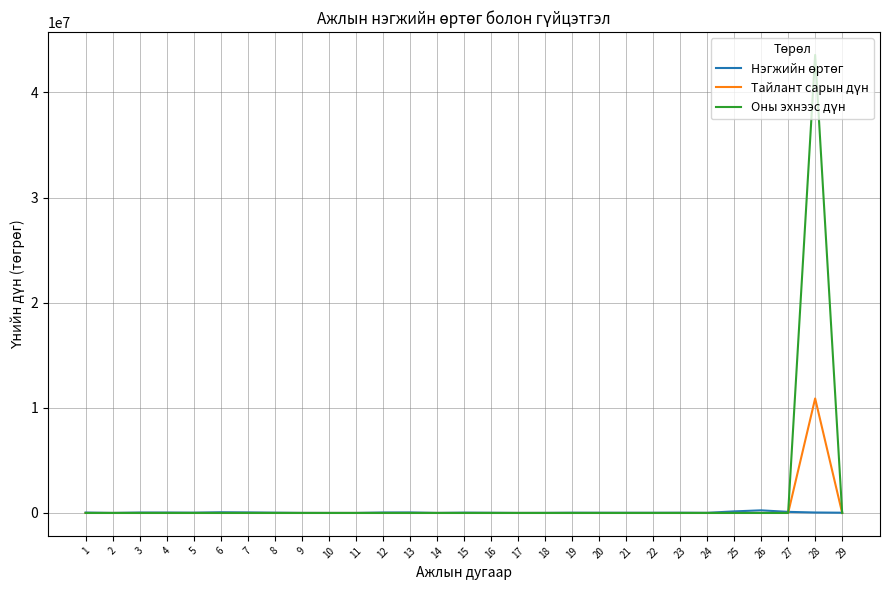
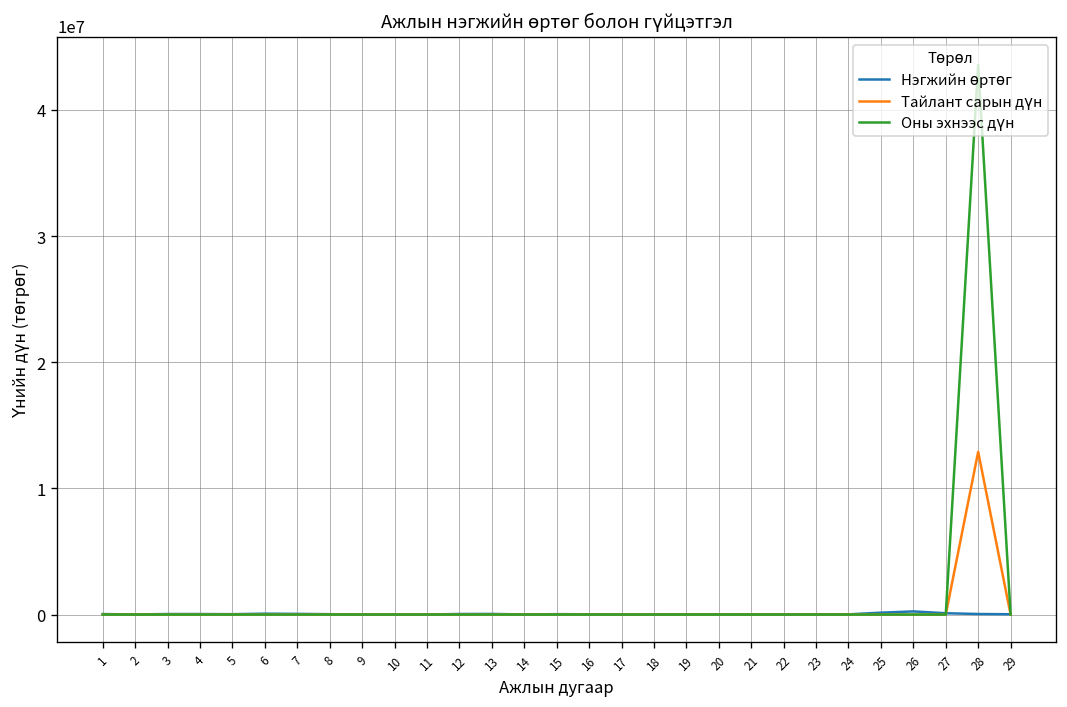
  {
    "Нэгжийн өртөг": {
      "26": 300000,
      "28": 0
    },
    "Тайлант сарын дүн": {
-     "28": 10900000
+     "28": 12900000
    }
  }
